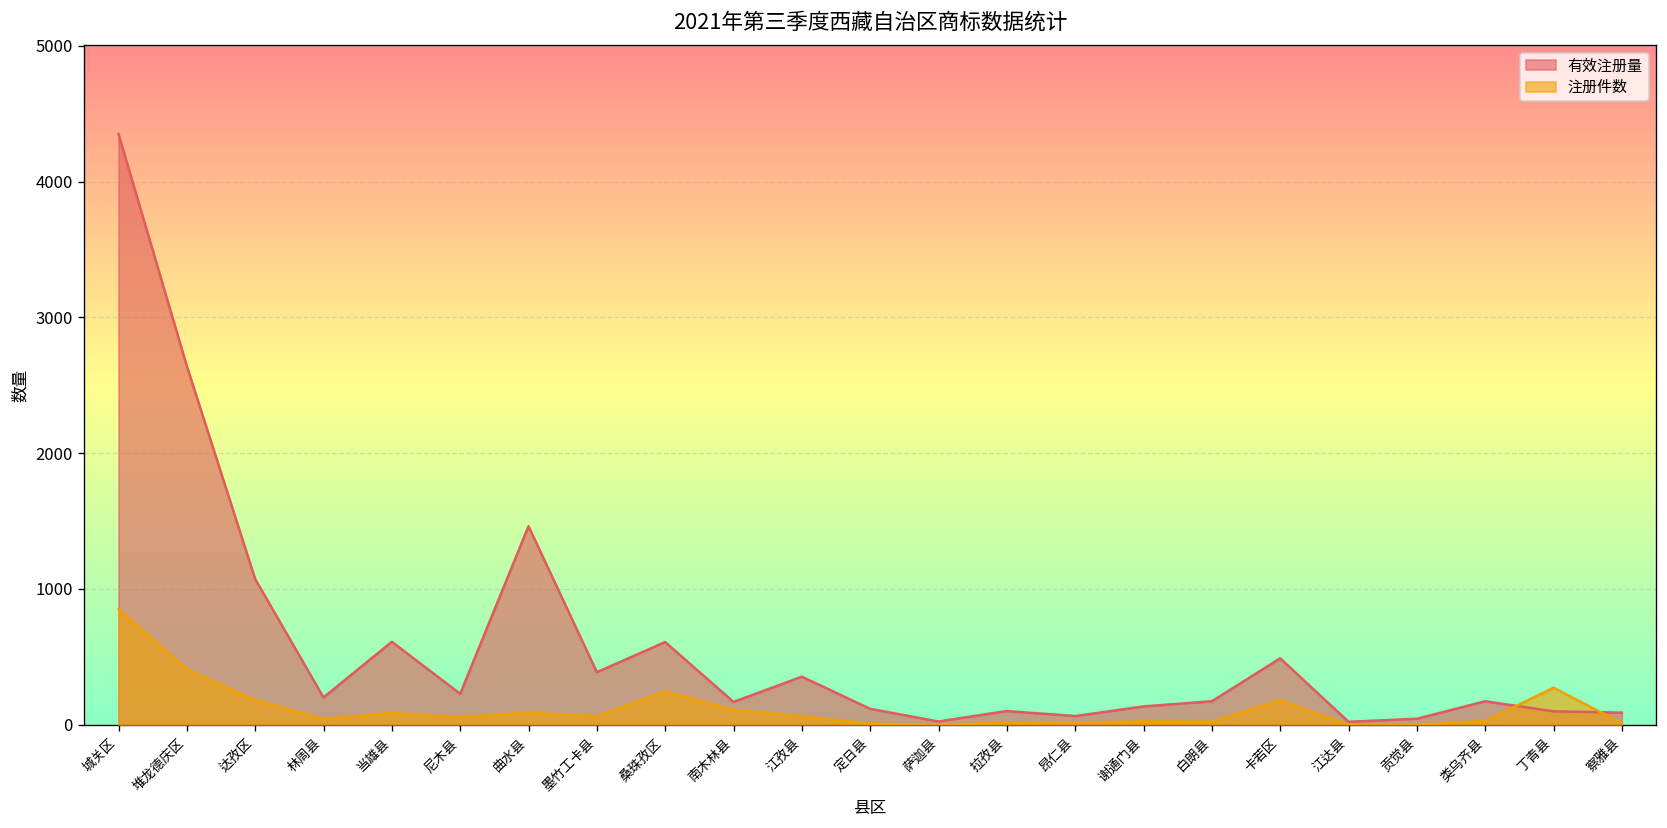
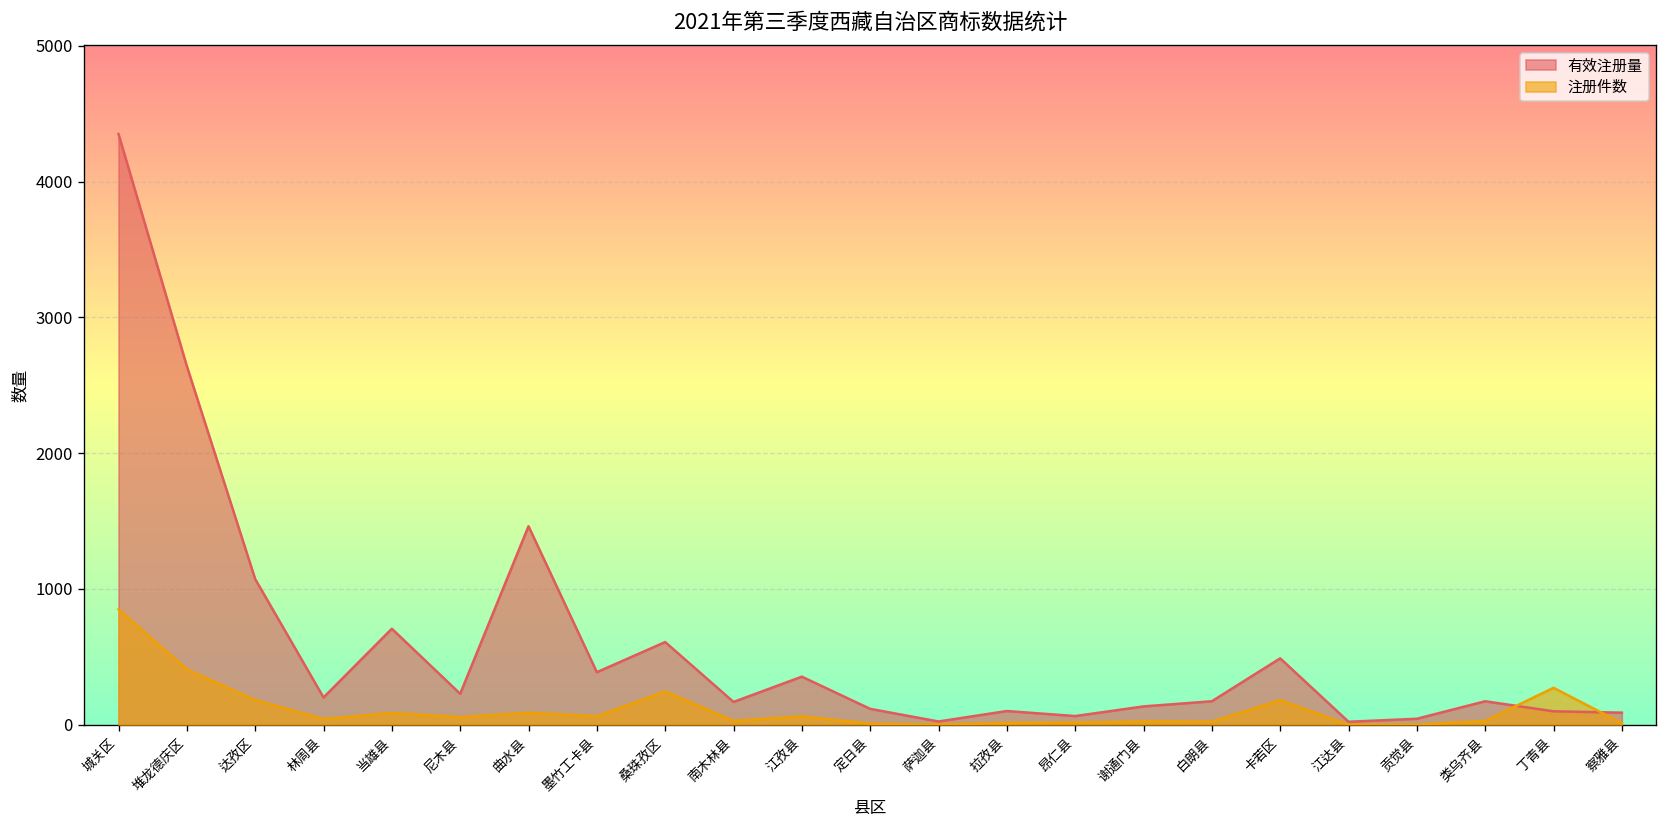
  {
    "有效注册量": {
      "城关区": 4350,
      "堆龙德庆区": 2640,
      "达孜区": 1070,
      "林周县": 200,
-     "当雄县": 610,
+     "当雄县": 710,
      "尼木县": 230,
      "曲水县": 1460,
      "墨竹工卡县": 390,
      "桑珠孜区": 610,
      "南木林县": 170,
      "江孜县": 350,
      "定日县": 120,
      "拉孜县": 100,
      "昂仁县": 60,
      "谢通门县": 140,
      "白朗县": 170,
      "卡若区": 490,
      "贡觉县": 40,
      "类乌齐县": 170,
      "丁青县": 100,
      "察雅县": 90
    },
    "注册件数": {
      "城关区": 850,
      "堆龙德庆区": 410,
      "达孜区": 180,
      "林周县": 40,
      "当雄县": 90,
      "尼木县": 60,
      "曲水县": 90,
      "墨竹工卡县": 60,
      "桑珠孜区": 250,
-     "南木林县": 110,
+     "南木林县": 30,
      "江孜县": 60,
      "定日县": 10,
      "拉孜县": 10,
      "昂仁县": 20,
      "谢通门县": 30,
      "白朗县": 20,
      "卡若区": 180,
      "贡觉县": 0,
      "类乌齐县": 30,
      "丁青县": 270,
      "察雅县": 10
    }
  }
